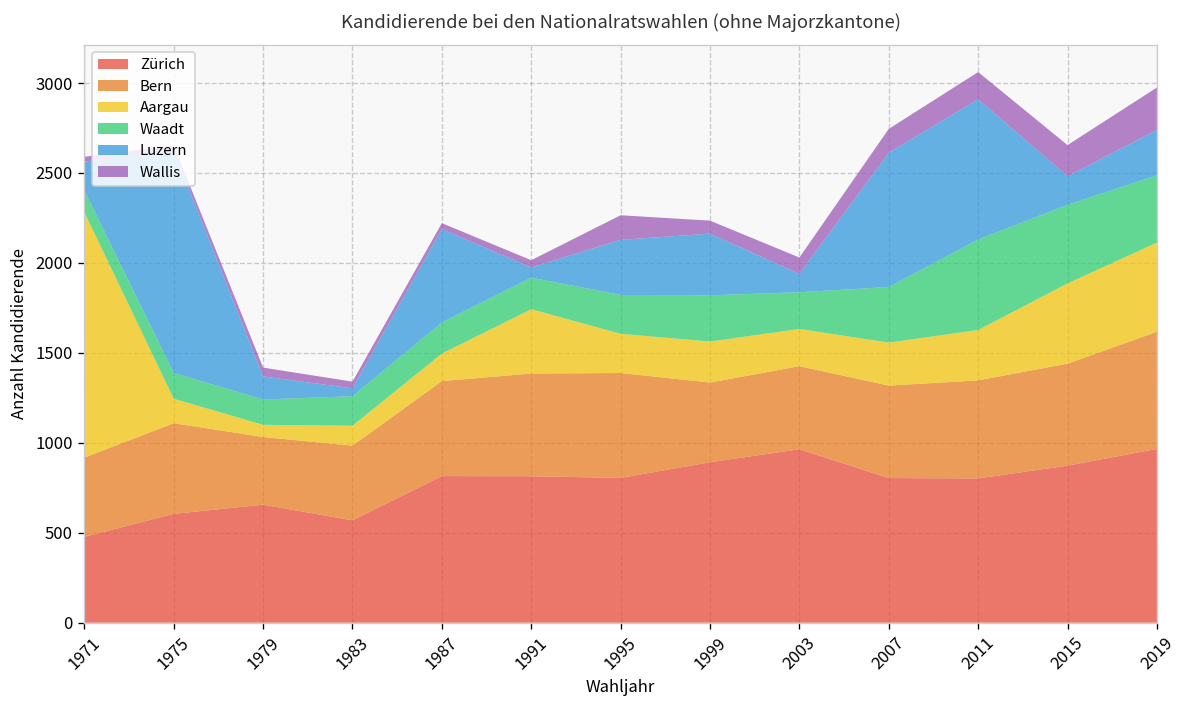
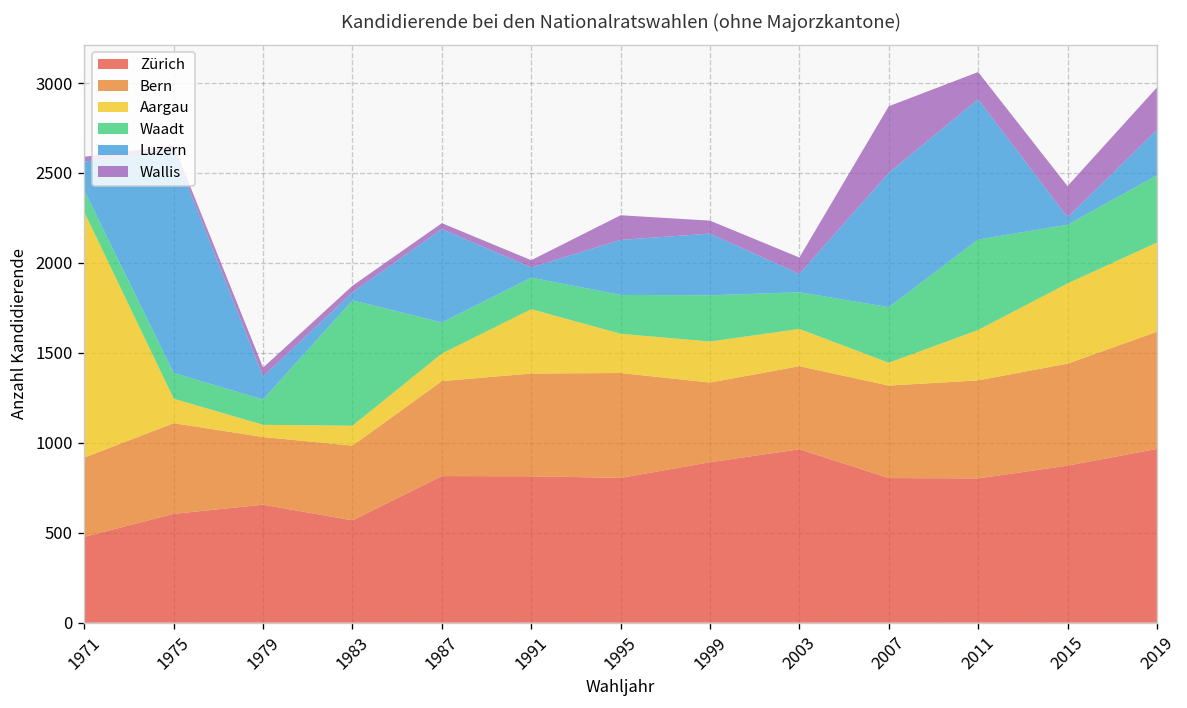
  {
    "Aargau": {
      "1971": 1360,
      "1975": 140,
      "1979": 70,
      "1983": 110,
      "1987": 150,
      "1991": 360,
      "1995": 220,
      "1999": 230,
      "2003": 210,
-     "2007": 240,
+     "2007": 130,
      "2011": 280,
      "2015": 450,
      "2019": 500
    },
    "Waadt": {
      "1971": 120,
      "1975": 140,
      "1979": 140,
-     "1983": 160,
+     "1983": 700,
      "1987": 170,
      "1991": 180,
      "1995": 220,
      "1999": 260,
      "2003": 200,
      "2007": 310,
      "2011": 500,
-     "2015": 440,
+     "2015": 330,
      "2019": 370
    },
    "Luzern": {
      "1971": 160,
      "1979": 130,
      "1983": 40,
      "1987": 520,
      "1991": 60,
      "1995": 310,
      "1999": 340,
      "2003": 100,
      "2007": 750,
      "2011": 780,
-     "2015": 160,
+     "2015": 40,
      "2019": 250
    },
    "Wallis": {
      "1971": 30,
      "1979": 50,
      "1983": 40,
      "1987": 30,
      "1991": 40,
      "1995": 140,
      "1999": 70,
      "2003": 90,
-     "2007": 130,
+     "2007": 370,
      "2011": 150,
      "2015": 170,
      "2019": 240
    }
  }
